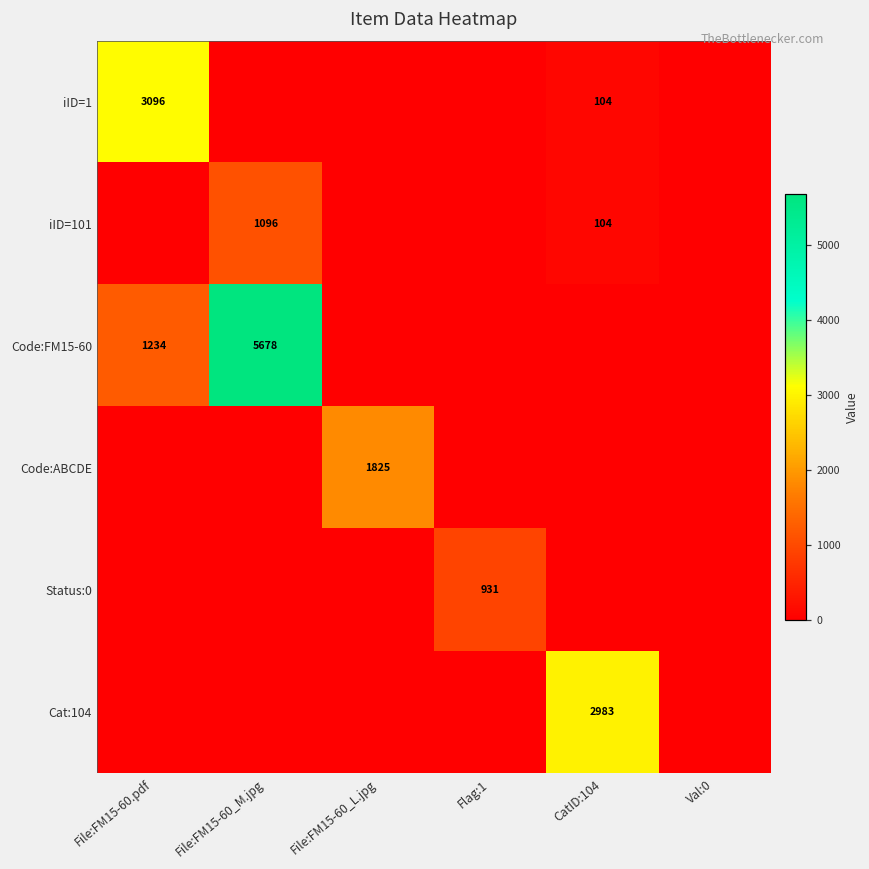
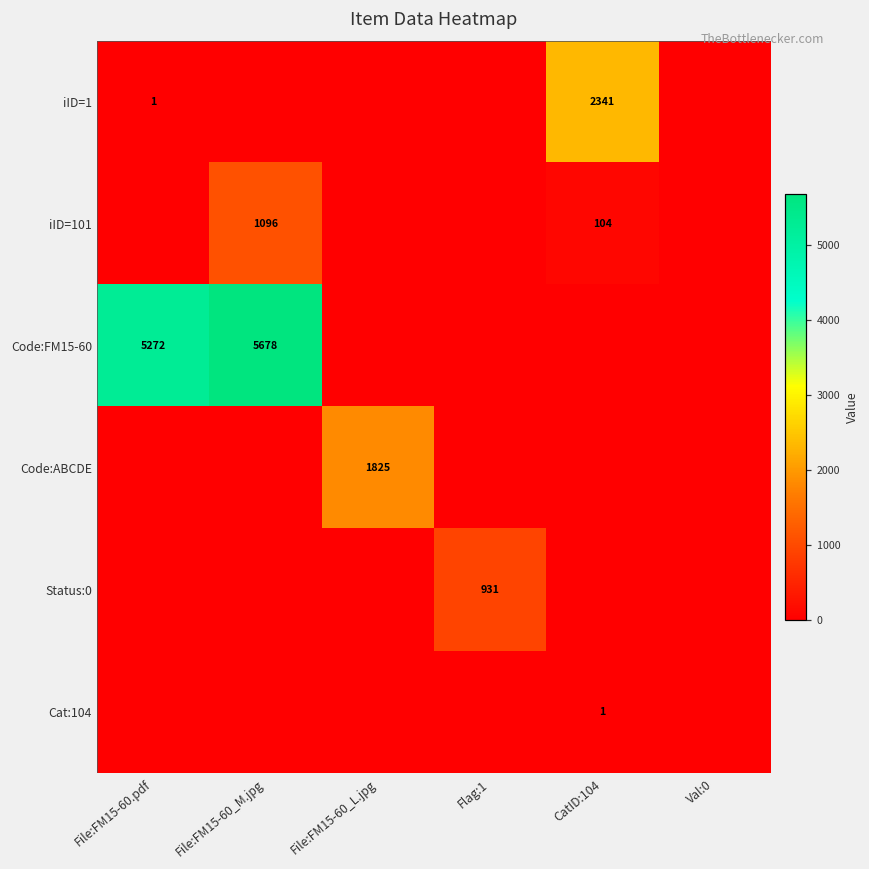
  {
    "iID=1": {
-     "File:FM15-60.pdf": 3096,
-     "CatID:104": 104
+     "File:FM15-60.pdf": 1,
+     "CatID:104": 2341
    },
    "iID=101": {
      "File:FM15-60_M.jpg": 1096,
      "CatID:104": 104
    },
    "Code:FM15-60": {
-     "File:FM15-60.pdf": 1234,
+     "File:FM15-60.pdf": 5272,
      "File:FM15-60_M.jpg": 5678
    },
    "Code:ABCDE": {
      "File:FM15-60_L.jpg": 1825
    },
    "Status:0": {
      "Flag:1": 931
    },
    "Cat:104": {
-     "CatID:104": 2983
+     "CatID:104": 1
    }
  }
